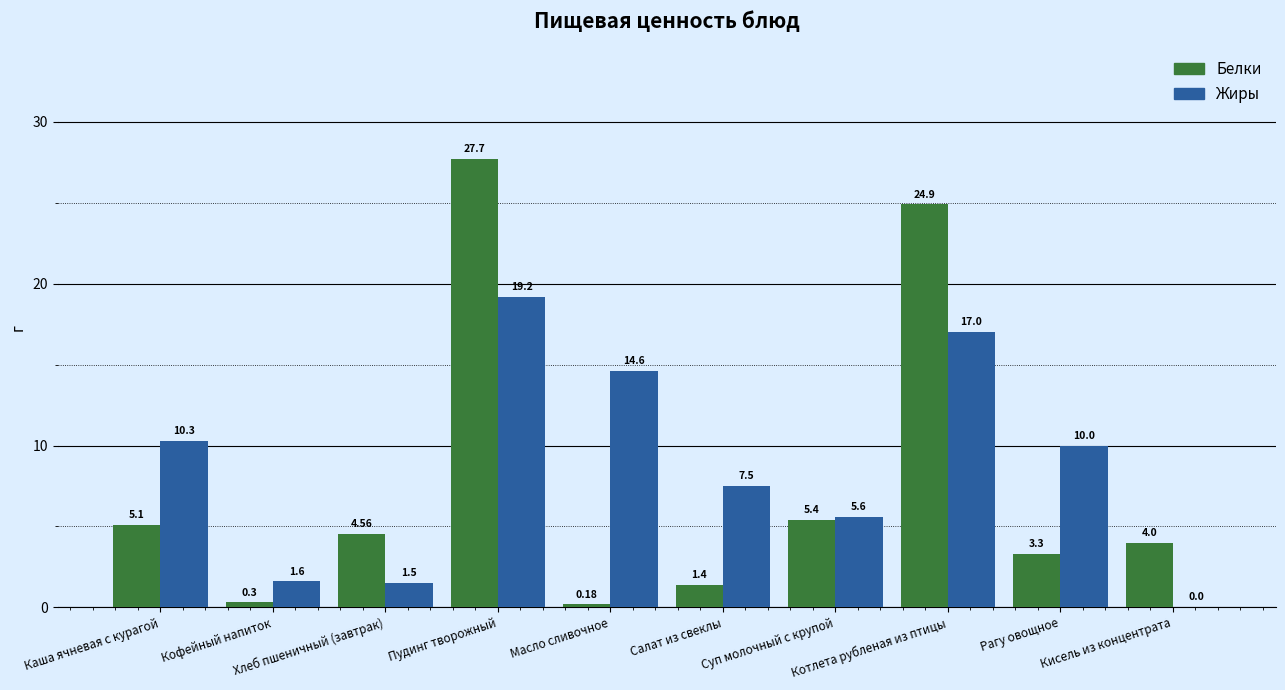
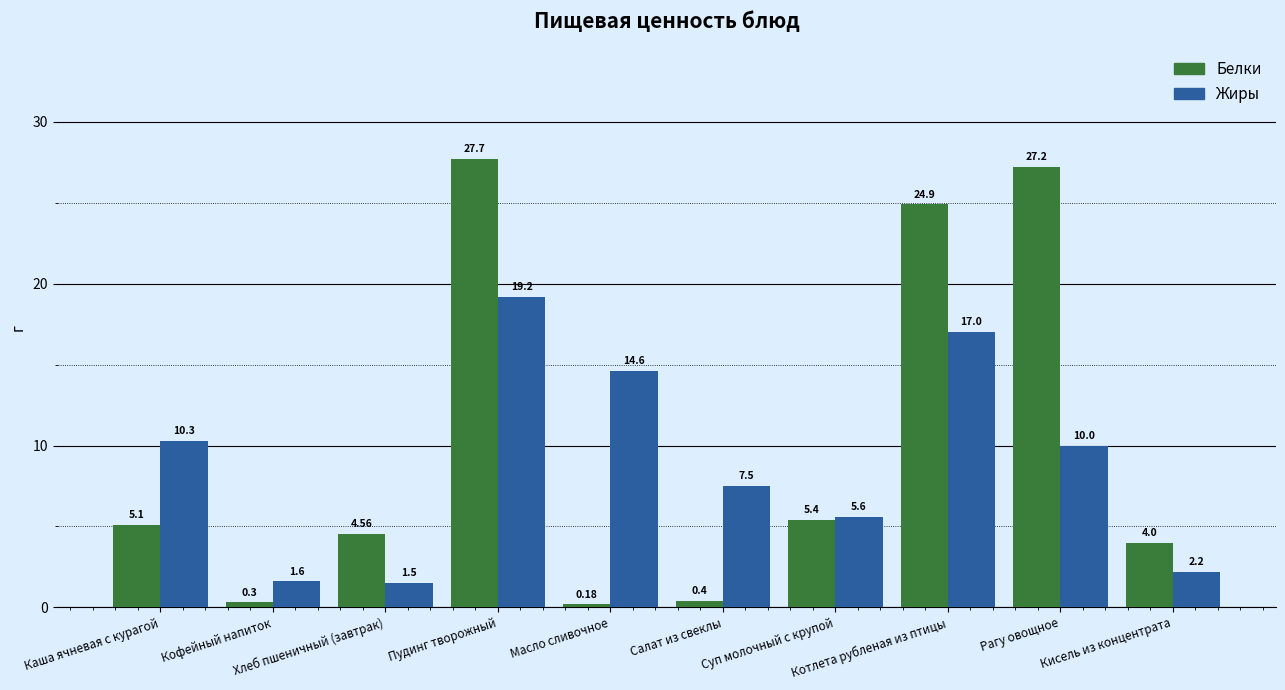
  {
    "Белки": {
      "Каша ячневая с курагой": 5.1,
      "Кофейный напиток": 0.3,
      "Хлеб пшеничный (завтрак)": 4.56,
      "Пудинг творожный": 27.7,
      "Масло сливочное": 0.18,
-     "Салат из свеклы": 1.4,
+     "Салат из свеклы": 0.4,
      "Суп молочный с крупой": 5.4,
      "Котлета рубленая из птицы": 24.9,
-     "Рагу овощное": 3.3,
+     "Рагу овощное": 27.2,
      "Кисель из концентрата": 4.0
    },
    "Жиры": {
      "Каша ячневая с курагой": 10.3,
      "Кофейный напиток": 1.6,
      "Хлеб пшеничный (завтрак)": 1.5,
      "Пудинг творожный": 19.2,
      "Масло сливочное": 14.6,
      "Салат из свеклы": 7.5,
      "Суп молочный с крупой": 5.6,
      "Котлета рубленая из птицы": 17.0,
      "Рагу овощное": 10.0,
-     "Кисель из концентрата": 0.0
+     "Кисель из концентрата": 2.2
    }
  }
